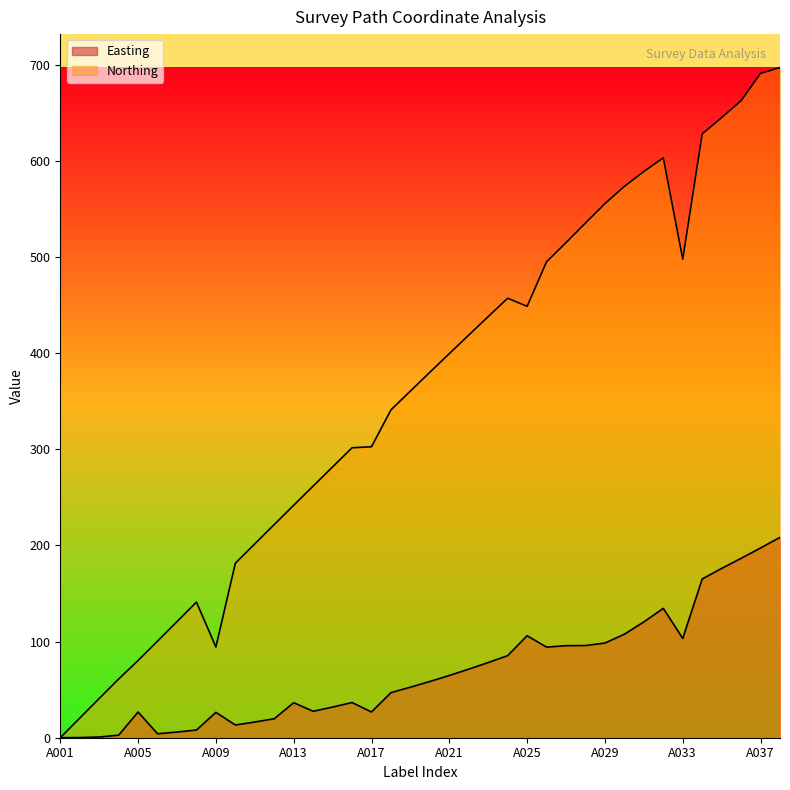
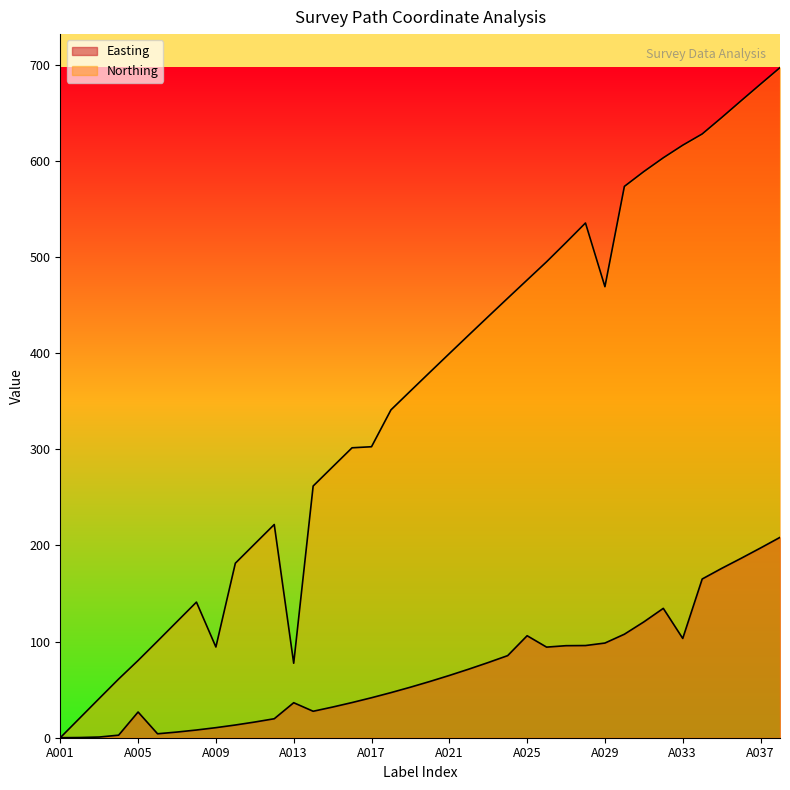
  {
    "Easting": {
      "A005": 30,
-     "A009": 30,
+     "A009": 10,
      "A013": 40,
-     "A017": 30,
+     "A017": 40,
      "A021": 60,
      "A025": 110,
      "A029": 100,
      "A033": 100,
      "A037": 200
    },
    "Northing": {
      "A005": 80,
      "A009": 90,
-     "A013": 240,
+     "A013": 80,
      "A017": 300,
      "A021": 400,
-     "A025": 450,
-     "A029": 560,
-     "A033": 500,
-     "A037": 690
+     "A025": 480,
+     "A029": 470,
+     "A033": 620,
+     "A037": 680
    }
  }
